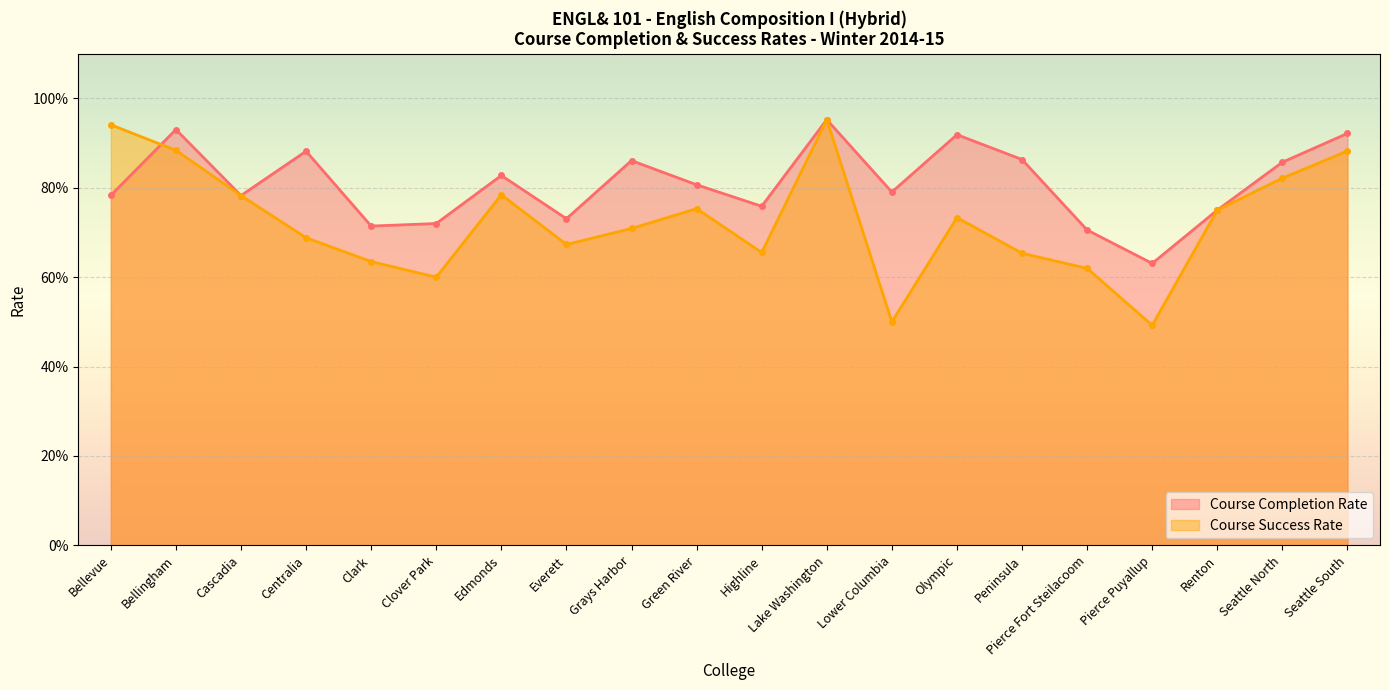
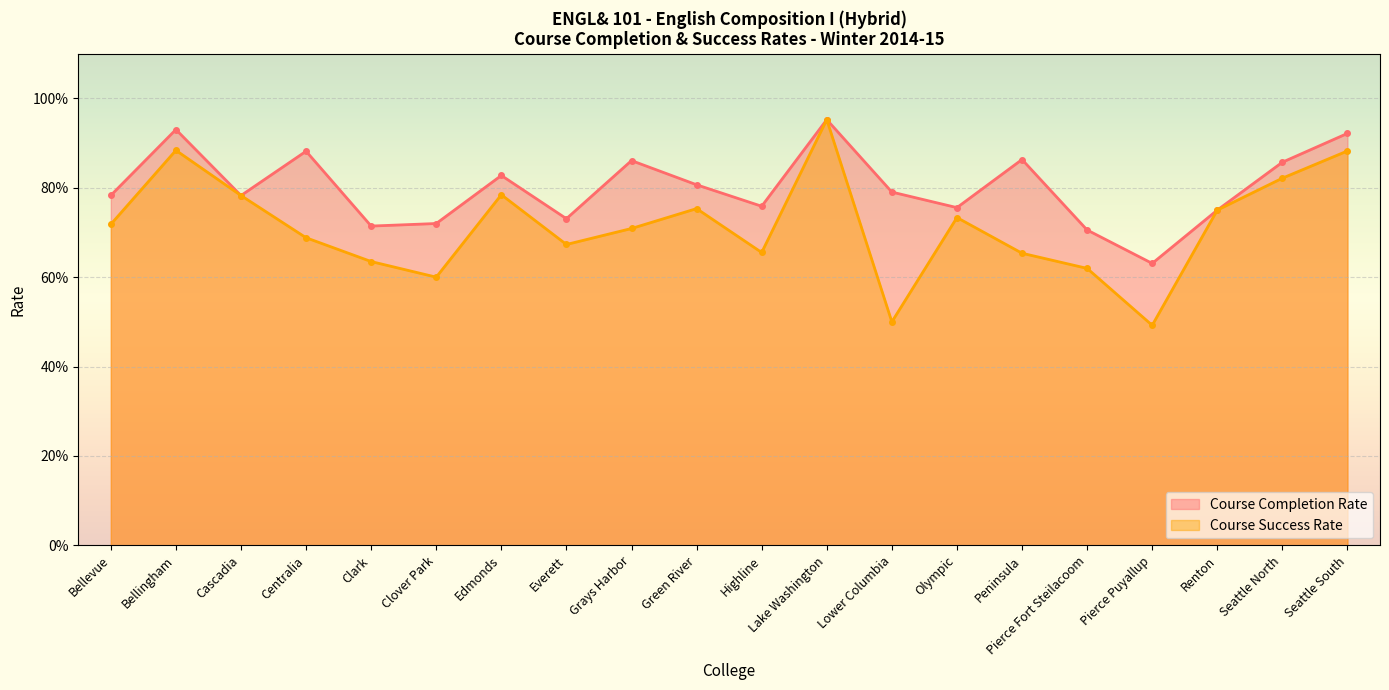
  {
    "Course Completion Rate": {
      "Bellevue": "78%",
      "Bellingham": "93%",
      "Centralia": "88%",
      "Clark": "71%",
      "Clover Park": "72%",
      "Edmonds": "83%",
      "Everett": "73%",
      "Grays Harbor": "86%",
      "Green River": "81%",
      "Highline": "76%",
      "Lower Columbia": "79%",
-     "Olympic": "92%",
+     "Olympic": "76%",
      "Peninsula": "86%",
      "Pierce Fort Steilacoom": "71%",
      "Pierce Puyallup": "63%",
      "Seattle North": "86%",
      "Seattle South": "92%"
    },
    "Course Success Rate": {
-     "Bellevue": "94%",
+     "Bellevue": "72%",
      "Bellingham": "88%",
      "Centralia": "69%",
      "Clark": "63%",
      "Clover Park": "60%",
      "Edmonds": "78%",
      "Everett": "67%",
      "Grays Harbor": "71%",
      "Green River": "75%",
      "Highline": "66%",
      "Lower Columbia": "50%",
      "Olympic": "73%",
      "Peninsula": "65%",
      "Pierce Fort Steilacoom": "62%",
      "Pierce Puyallup": "49%",
      "Seattle North": "82%",
      "Seattle South": "88%"
    }
  }
